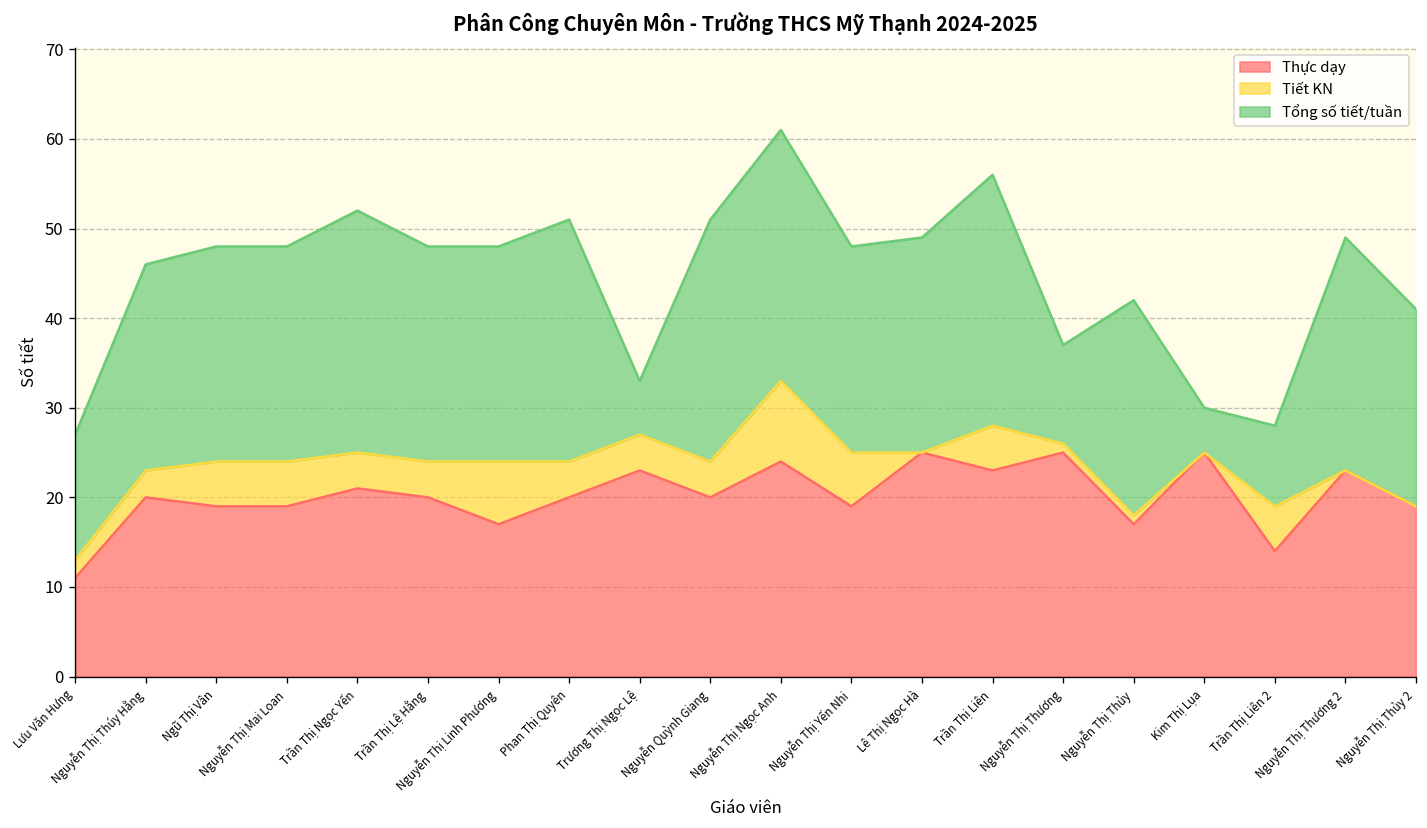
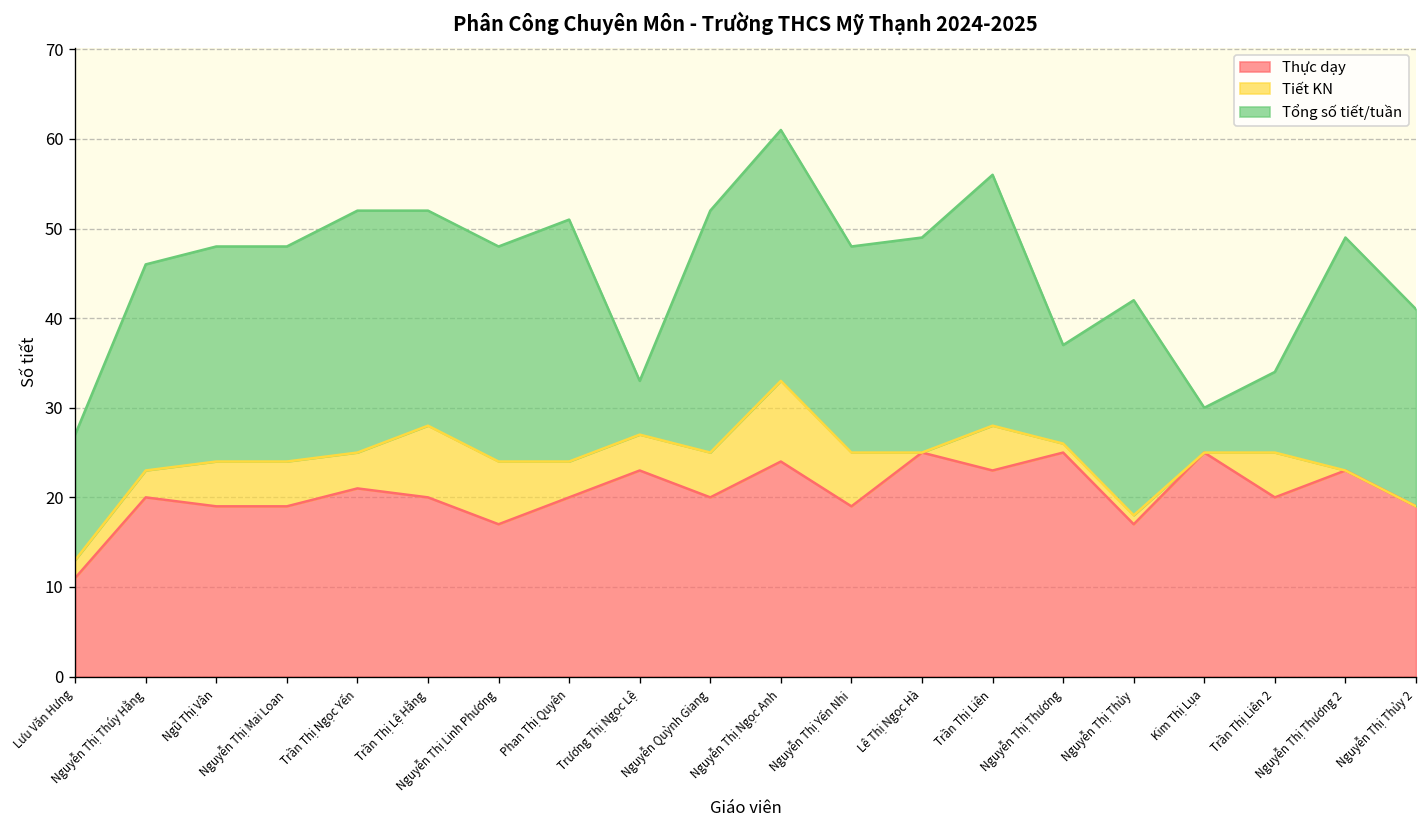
  {
    "Thực dạy": {
      "Lưu Văn Hưng": 11,
      "Nguyễn Thị Thúy Hằng": 20,
      "Ngũ Thị Vân": 19,
      "Nguyễn Thị Mai Loan": 19,
      "Trần Thị Ngọc Yến": 21,
      "Trần Thị Lệ Hằng": 20,
      "Nguyễn Thị Linh Phương": 17,
      "Phan Thị Quyên": 20,
      "Trương Thị Ngọc Lệ": 23,
      "Nguyễn Quỳnh Giang": 20,
      "Nguyễn Thị Ngọc Anh": 24,
      "Nguyễn Thị Yến Nhi": 19,
      "Trần Thị Liên": 23,
      "Nguyễn Thị Thương": 25,
      "Nguyễn Thị Thủy": 17,
-     "Trần Thị Liên 2": 14
+     "Trần Thị Liên 2": 20
    },
    "Tiết KN": {
      "Lưu Văn Hưng": 2,
      "Nguyễn Thị Thúy Hằng": 3,
      "Ngũ Thị Vân": 5,
      "Nguyễn Thị Mai Loan": 5,
      "Trần Thị Ngọc Yến": 4,
-     "Trần Thị Lệ Hằng": 4,
+     "Trần Thị Lệ Hằng": 8,
      "Nguyễn Thị Linh Phương": 7,
      "Phan Thị Quyên": 4,
      "Trương Thị Ngọc Lệ": 4,
-     "Nguyễn Quỳnh Giang": 4,
+     "Nguyễn Quỳnh Giang": 5,
      "Nguyễn Thị Ngọc Anh": 9,
      "Nguyễn Thị Yến Nhi": 6,
      "Trần Thị Liên": 5,
      "Nguyễn Thị Thương": 1,
      "Nguyễn Thị Thủy": 1,
      "Trần Thị Liên 2": 5
    },
    "Tổng số tiết/tuần": {
      "Lưu Văn Hưng": 14,
      "Nguyễn Thị Thúy Hằng": 23,
      "Ngũ Thị Vân": 24,
      "Nguyễn Thị Mai Loan": 24,
      "Trần Thị Ngọc Yến": 27,
      "Trần Thị Lệ Hằng": 24,
      "Nguyễn Thị Linh Phương": 24,
      "Phan Thị Quyên": 27,
      "Trương Thị Ngọc Lệ": 6,
      "Nguyễn Quỳnh Giang": 27,
      "Nguyễn Thị Ngọc Anh": 28,
      "Nguyễn Thị Yến Nhi": 23,
      "Lê Thị Ngọc Hà": 24,
      "Trần Thị Liên": 28,
      "Nguyễn Thị Thương": 11,
      "Nguyễn Thị Thủy": 24,
      "Kim Thị Lụa": 5,
      "Trần Thị Liên 2": 9,
      "Nguyễn Thị Thương 2": 26,
      "Nguyễn Thị Thủy 2": 22
    }
  }
